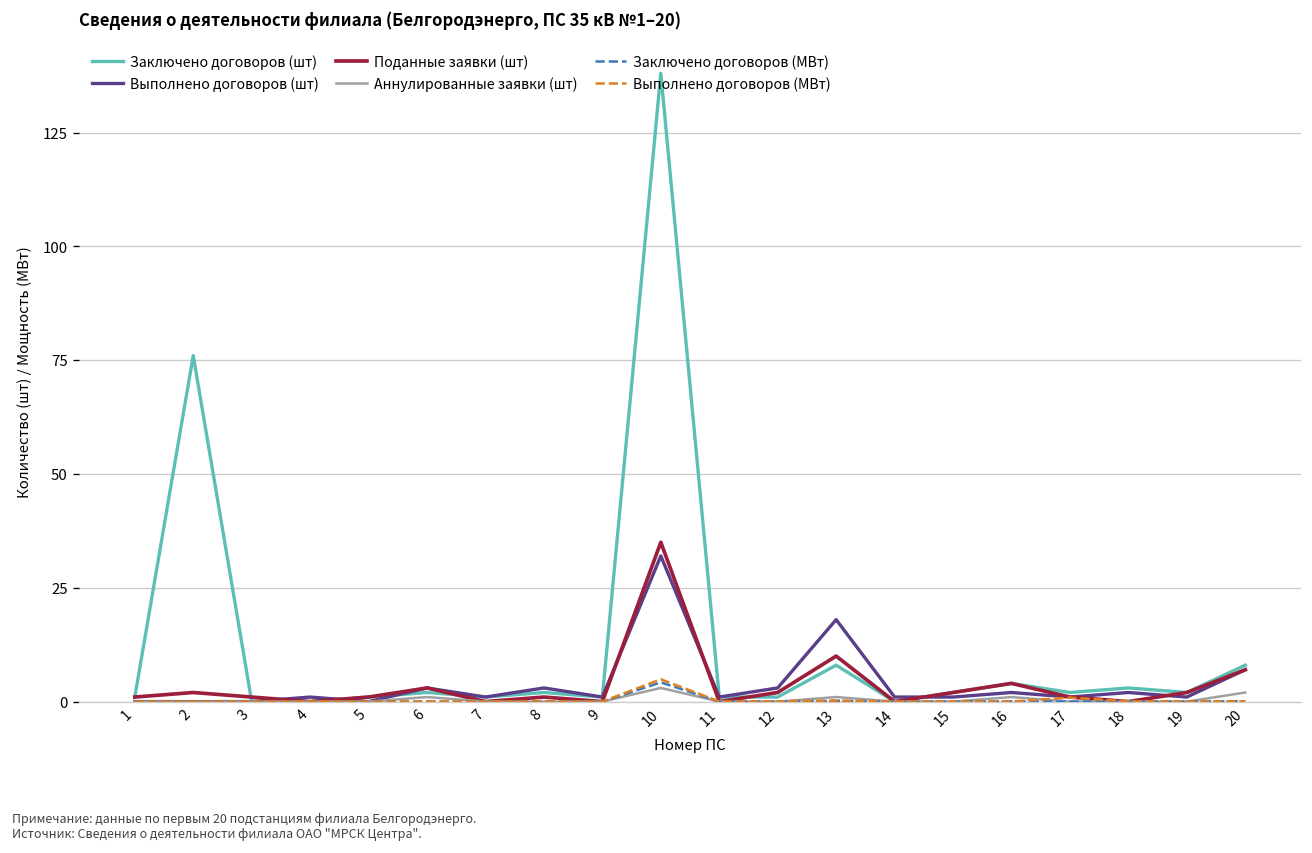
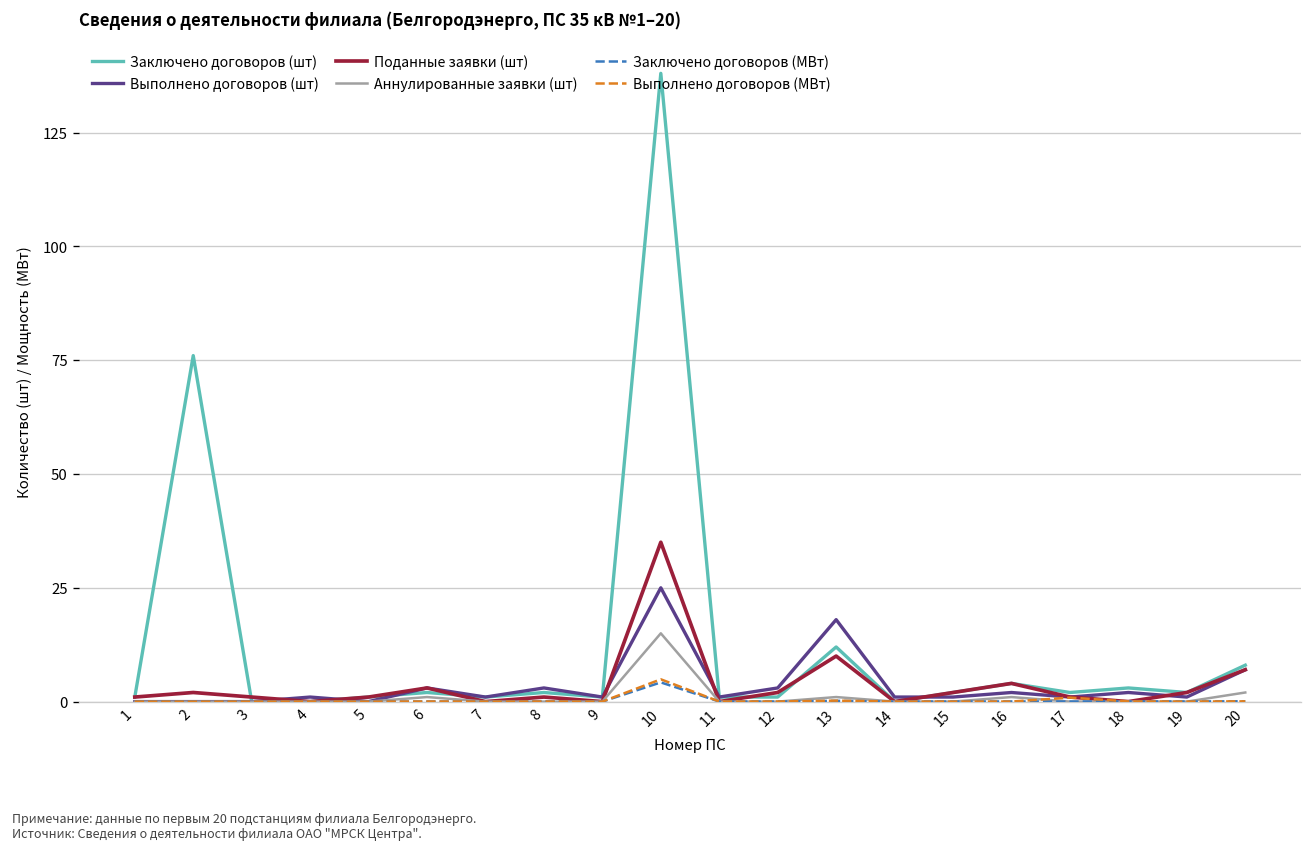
  {
    "Заключено договоров (шт)": {
      "2": 76,
      "6": 2,
      "8": 2,
      "10": 138,
      "12": 1,
-     "13": 8,
+     "13": 12,
      "17": 2,
      "18": 3,
      "20": 8
    },
    "Выполнено договоров (шт)": {
      "4": 1,
      "8": 3,
-     "10": 32,
+     "10": 25,
      "12": 3,
      "13": 18,
      "14": 1,
      "15": 1,
      "16": 2,
      "18": 2,
      "19": 1
    },
    "Поданные заявки (шт)": {
      "2": 2,
      "3": 1,
      "8": 1,
      "10": 35,
      "12": 2,
      "13": 10
    },
    "Аннулированные заявки (шт)": {
      "6": 1,
-     "10": 3,
+     "10": 15,
      "13": 1,
      "16": 1,
      "20": 2
    }
  }
